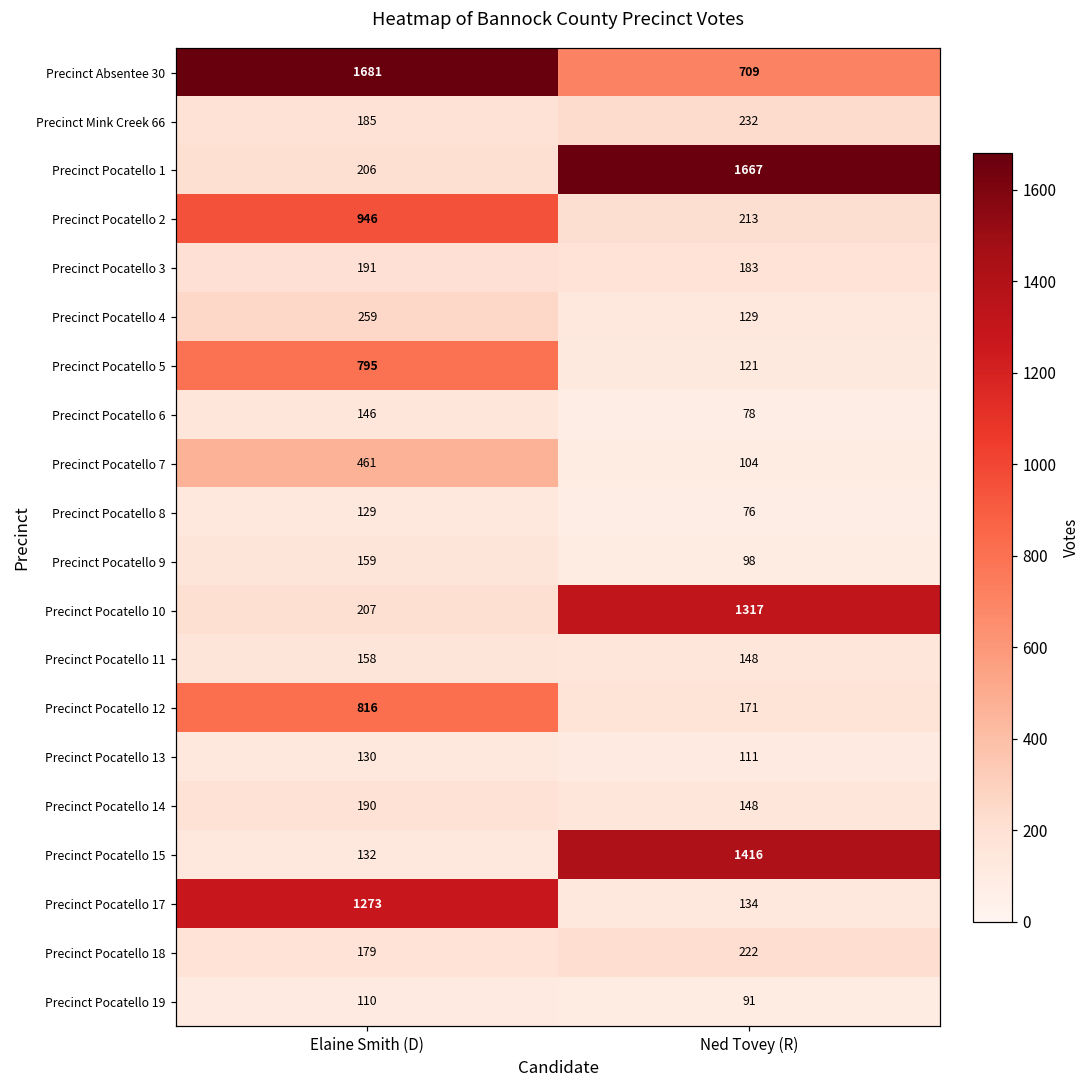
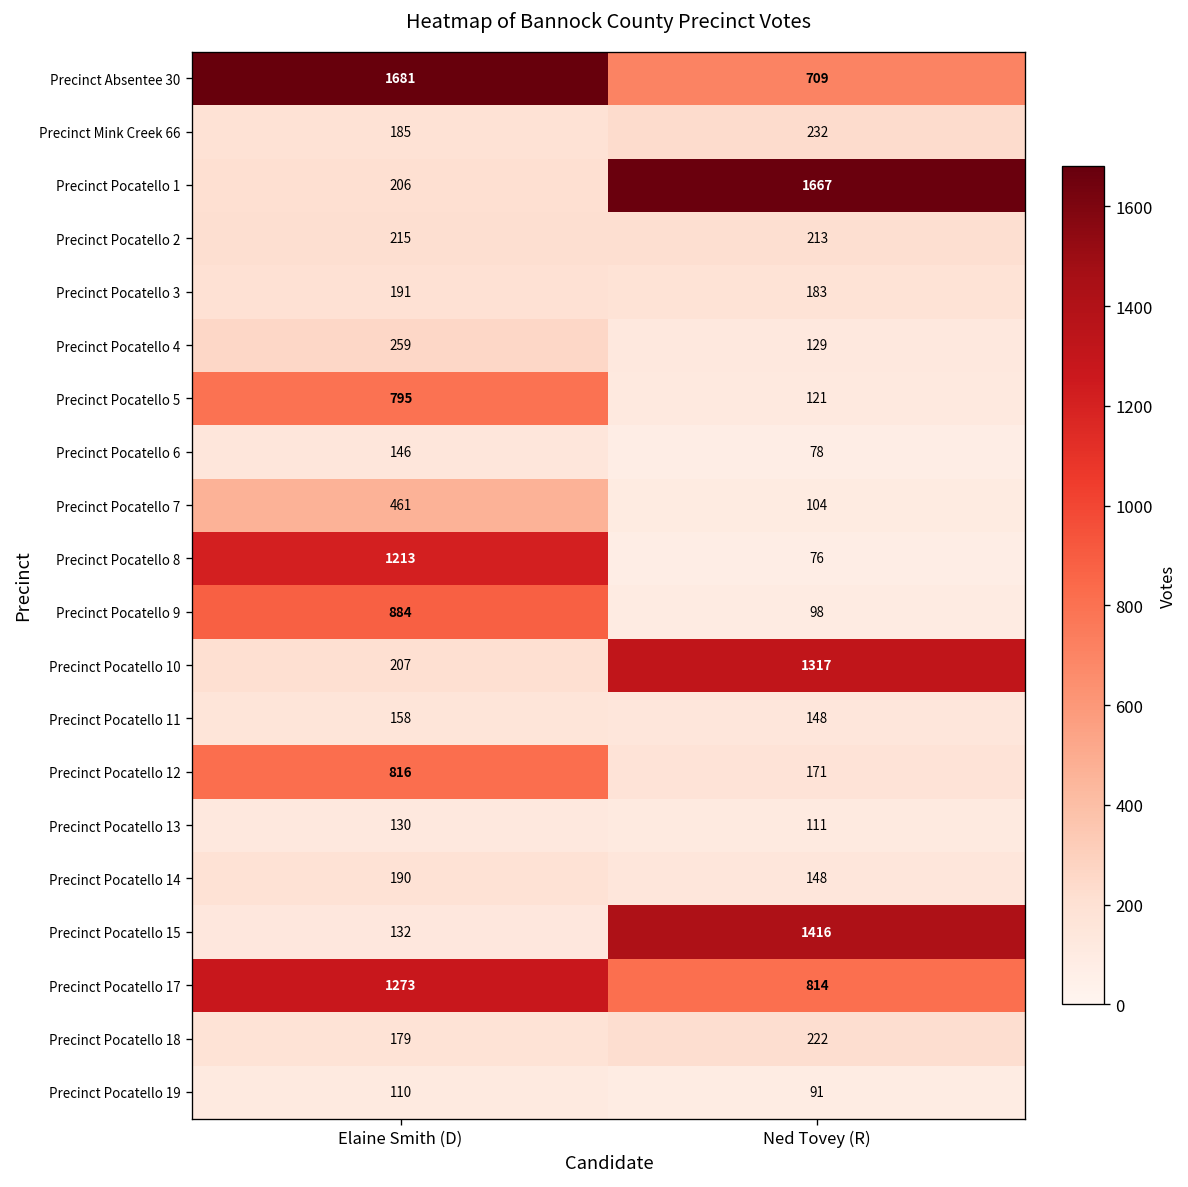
  {
    "Precinct Absentee 30": {
      "Elaine Smith (D)": 1681,
      "Ned Tovey (R)": 709
    },
    "Precinct Mink Creek 66": {
      "Elaine Smith (D)": 185,
      "Ned Tovey (R)": 232
    },
    "Precinct Pocatello 1": {
      "Elaine Smith (D)": 206,
      "Ned Tovey (R)": 1667
    },
    "Precinct Pocatello 2": {
-     "Elaine Smith (D)": 946,
+     "Elaine Smith (D)": 215,
      "Ned Tovey (R)": 213
    },
    "Precinct Pocatello 3": {
      "Elaine Smith (D)": 191,
      "Ned Tovey (R)": 183
    },
    "Precinct Pocatello 4": {
      "Elaine Smith (D)": 259,
      "Ned Tovey (R)": 129
    },
    "Precinct Pocatello 5": {
      "Elaine Smith (D)": 795,
      "Ned Tovey (R)": 121
    },
    "Precinct Pocatello 6": {
      "Elaine Smith (D)": 146,
      "Ned Tovey (R)": 78
    },
    "Precinct Pocatello 7": {
      "Elaine Smith (D)": 461,
      "Ned Tovey (R)": 104
    },
    "Precinct Pocatello 8": {
-     "Elaine Smith (D)": 129,
+     "Elaine Smith (D)": 1213,
      "Ned Tovey (R)": 76
    },
    "Precinct Pocatello 9": {
-     "Elaine Smith (D)": 159,
+     "Elaine Smith (D)": 884,
      "Ned Tovey (R)": 98
    },
    "Precinct Pocatello 10": {
      "Elaine Smith (D)": 207,
      "Ned Tovey (R)": 1317
    },
    "Precinct Pocatello 11": {
      "Elaine Smith (D)": 158,
      "Ned Tovey (R)": 148
    },
    "Precinct Pocatello 12": {
      "Elaine Smith (D)": 816,
      "Ned Tovey (R)": 171
    },
    "Precinct Pocatello 13": {
      "Elaine Smith (D)": 130,
      "Ned Tovey (R)": 111
    },
    "Precinct Pocatello 14": {
      "Elaine Smith (D)": 190,
      "Ned Tovey (R)": 148
    },
    "Precinct Pocatello 15": {
      "Elaine Smith (D)": 132,
      "Ned Tovey (R)": 1416
    },
    "Precinct Pocatello 17": {
      "Elaine Smith (D)": 1273,
-     "Ned Tovey (R)": 134
+     "Ned Tovey (R)": 814
    },
    "Precinct Pocatello 18": {
      "Elaine Smith (D)": 179,
      "Ned Tovey (R)": 222
    },
    "Precinct Pocatello 19": {
      "Elaine Smith (D)": 110,
      "Ned Tovey (R)": 91
    }
  }
